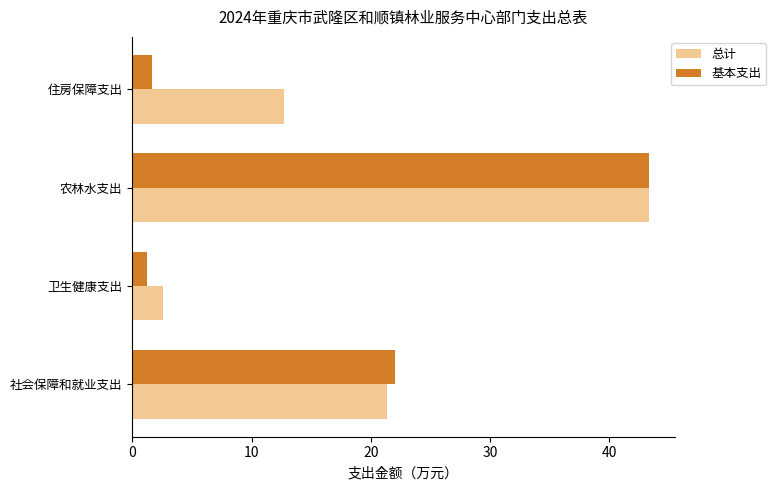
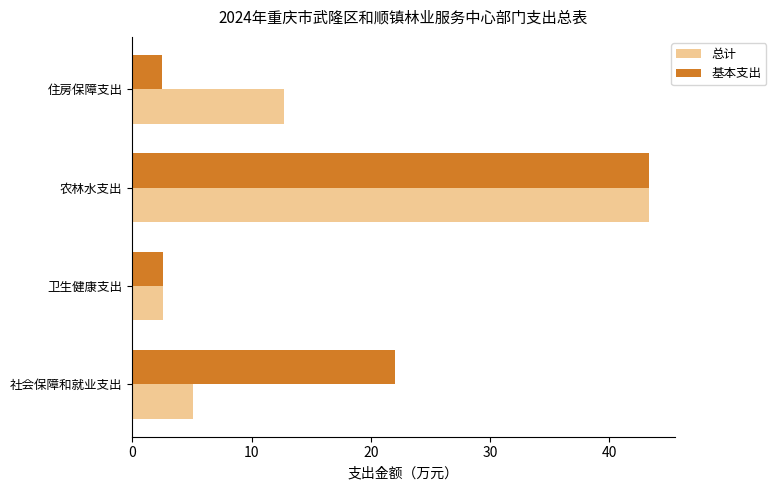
  {
    "总计": {
      "住房保障支出": 12.7,
      "农林水支出": 43.3,
      "卫生健康支出": 2.6,
-     "社会保障和就业支出": 21.4
+     "社会保障和就业支出": 5.1
    },
    "基本支出": {
-     "住房保障支出": 1.7,
+     "住房保障支出": 2.5,
      "农林水支出": 43.3,
-     "卫生健康支出": 1.3,
+     "卫生健康支出": 2.6,
      "社会保障和就业支出": 22.0
    }
  }
